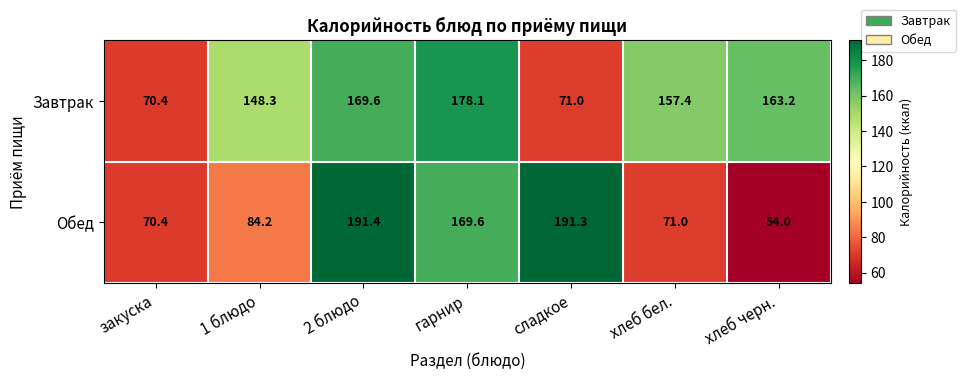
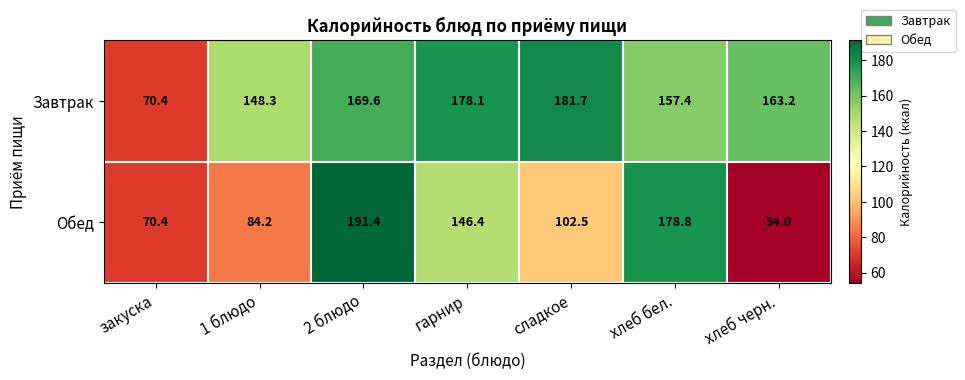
  {
    "Завтрак": {
      "закуска": 70.4,
      "1 блюдо": 148.3,
      "2 блюдо": 169.6,
      "гарнир": 178.1,
-     "сладкое": 71.0,
+     "сладкое": 181.7,
      "хлеб бел.": 157.4,
      "хлеб черн.": 163.2
    },
    "Обед": {
      "закуска": 70.4,
      "1 блюдо": 84.2,
      "2 блюдо": 191.4,
-     "гарнир": 169.6,
-     "сладкое": 191.3,
-     "хлеб бел.": 71.0,
+     "гарнир": 146.4,
+     "сладкое": 102.5,
+     "хлеб бел.": 178.8,
      "хлеб черн.": 54.0
    }
  }
